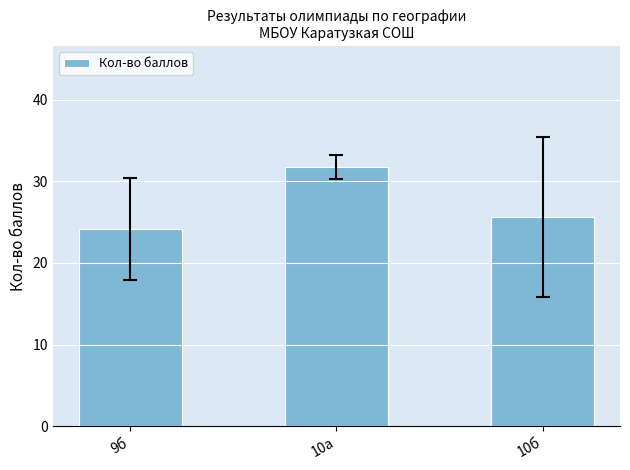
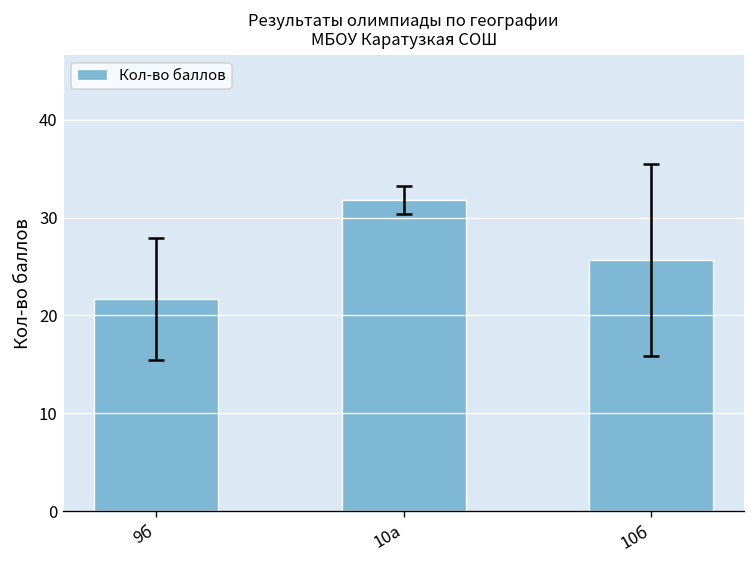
  {
    "Кол-во баллов": {
-     "9б": 24,
+     "9б": 22,
      "10а": 32,
      "10б": 26
    }
  }
